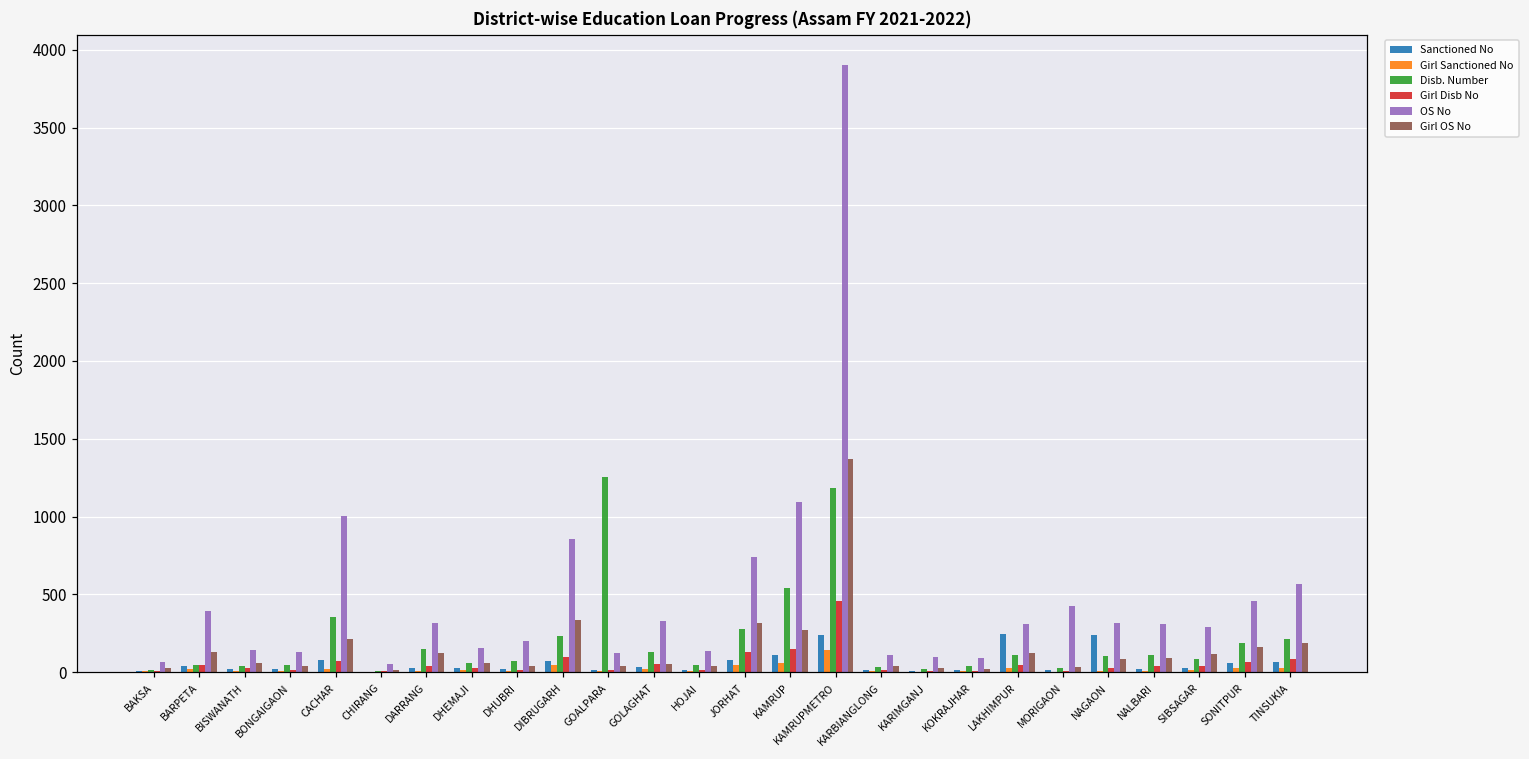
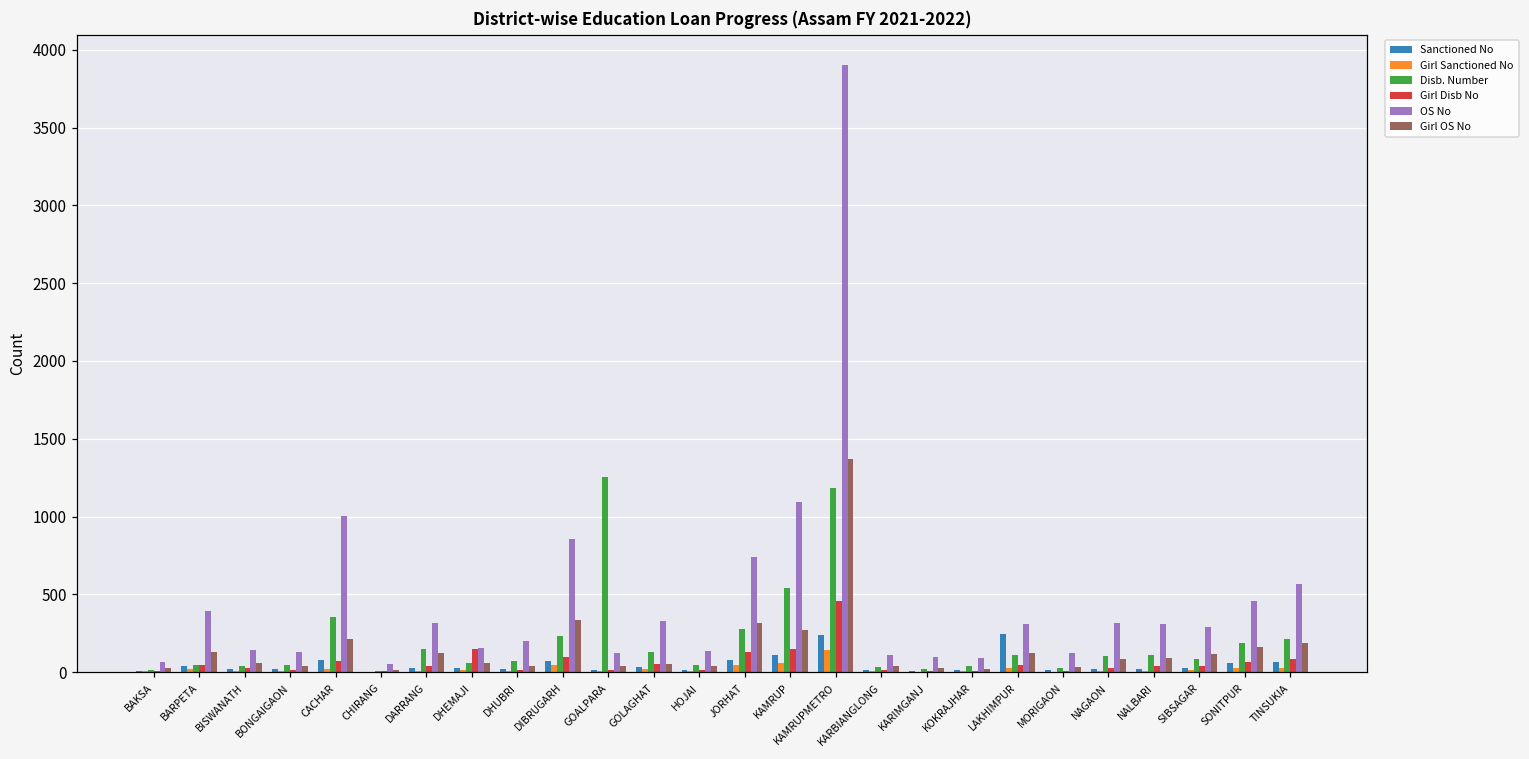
  {
    "Sanctioned No": {
      "BARPETA": 40,
      "CACHAR": 80,
      "DARRANG": 30,
      "DHEMAJI": 20,
      "DHUBRI": 20,
      "DIBRUGARH": 70,
      "GOLAGHAT": 40,
      "JORHAT": 80,
      "KAMRUP": 110,
      "KAMRUPMETRO": 240,
      "LAKHIMPUR": 240,
-     "NAGAON": 240,
+     "NAGAON": 20,
      "SIBSAGAR": 30,
      "SONITPUR": 60,
      "TINSUKIA": 60
    },
    "Girl Sanctioned No": {
      "BARPETA": 20,
      "CACHAR": 20,
      "DIBRUGARH": 50,
      "GOLAGHAT": 20,
      "JORHAT": 40,
      "KAMRUP": 60,
      "KAMRUPMETRO": 140,
      "LAKHIMPUR": 30,
      "SONITPUR": 30,
      "TINSUKIA": 30
    },
    "Disb. Number": {
      "BARPETA": 40,
      "BISWANATH": 40,
      "BONGAIGAON": 40,
      "CACHAR": 350,
      "DARRANG": 150,
      "DHEMAJI": 60,
      "DHUBRI": 70,
      "DIBRUGARH": 240,
      "GOALPARA": 1250,
      "GOLAGHAT": 130,
      "HOJAI": 40,
      "JORHAT": 280,
      "KAMRUP": 540,
      "KAMRUPMETRO": 1180,
      "KARBIANGLONG": 40,
      "KARIMGANJ": 20,
      "KOKRAJHAR": 40,
      "LAKHIMPUR": 110,
      "MORIGAON": 20,
      "NAGAON": 110,
      "NALBARI": 110,
      "SIBSAGAR": 90,
      "SONITPUR": 180,
      "TINSUKIA": 220
    },
    "Girl Disb No": {
      "BARPETA": 40,
      "BISWANATH": 20,
      "CACHAR": 70,
      "DARRANG": 40,
-     "DHEMAJI": 30,
+     "DHEMAJI": 150,
      "DIBRUGARH": 100,
      "GOLAGHAT": 60,
      "JORHAT": 130,
      "KAMRUP": 150,
      "KAMRUPMETRO": 460,
      "LAKHIMPUR": 50,
      "NAGAON": 30,
      "NALBARI": 40,
      "SIBSAGAR": 40,
      "SONITPUR": 60,
      "TINSUKIA": 80
    },
    "OS No": {
      "BAKSA": 70,
      "BARPETA": 390,
      "BISWANATH": 140,
      "BONGAIGAON": 130,
      "CACHAR": 1010,
      "CHIRANG": 50,
      "DARRANG": 320,
      "DHEMAJI": 150,
      "DHUBRI": 200,
      "DIBRUGARH": 850,
      "GOALPARA": 120,
      "GOLAGHAT": 330,
      "HOJAI": 140,
      "JORHAT": 740,
      "KAMRUP": 1100,
      "KAMRUPMETRO": 3900,
      "KARBIANGLONG": 110,
      "KARIMGANJ": 100,
      "KOKRAJHAR": 90,
      "LAKHIMPUR": 310,
-     "MORIGAON": 430,
+     "MORIGAON": 120,
      "NAGAON": 310,
      "NALBARI": 310,
      "SIBSAGAR": 290,
      "SONITPUR": 460,
      "TINSUKIA": 570
    },
    "Girl OS No": {
      "BAKSA": 20,
      "BARPETA": 130,
      "BISWANATH": 60,
      "BONGAIGAON": 40,
      "CACHAR": 210,
      "DARRANG": 120,
      "DHEMAJI": 60,
      "DHUBRI": 40,
      "DIBRUGARH": 330,
      "GOALPARA": 40,
      "GOLAGHAT": 50,
      "HOJAI": 40,
      "JORHAT": 320,
      "KAMRUP": 270,
      "KAMRUPMETRO": 1370,
      "KARBIANGLONG": 40,
      "KARIMGANJ": 30,
      "KOKRAJHAR": 20,
      "LAKHIMPUR": 120,
      "MORIGAON": 40,
      "NAGAON": 90,
      "NALBARI": 90,
      "SIBSAGAR": 120,
      "SONITPUR": 160,
      "TINSUKIA": 190
    }
  }
